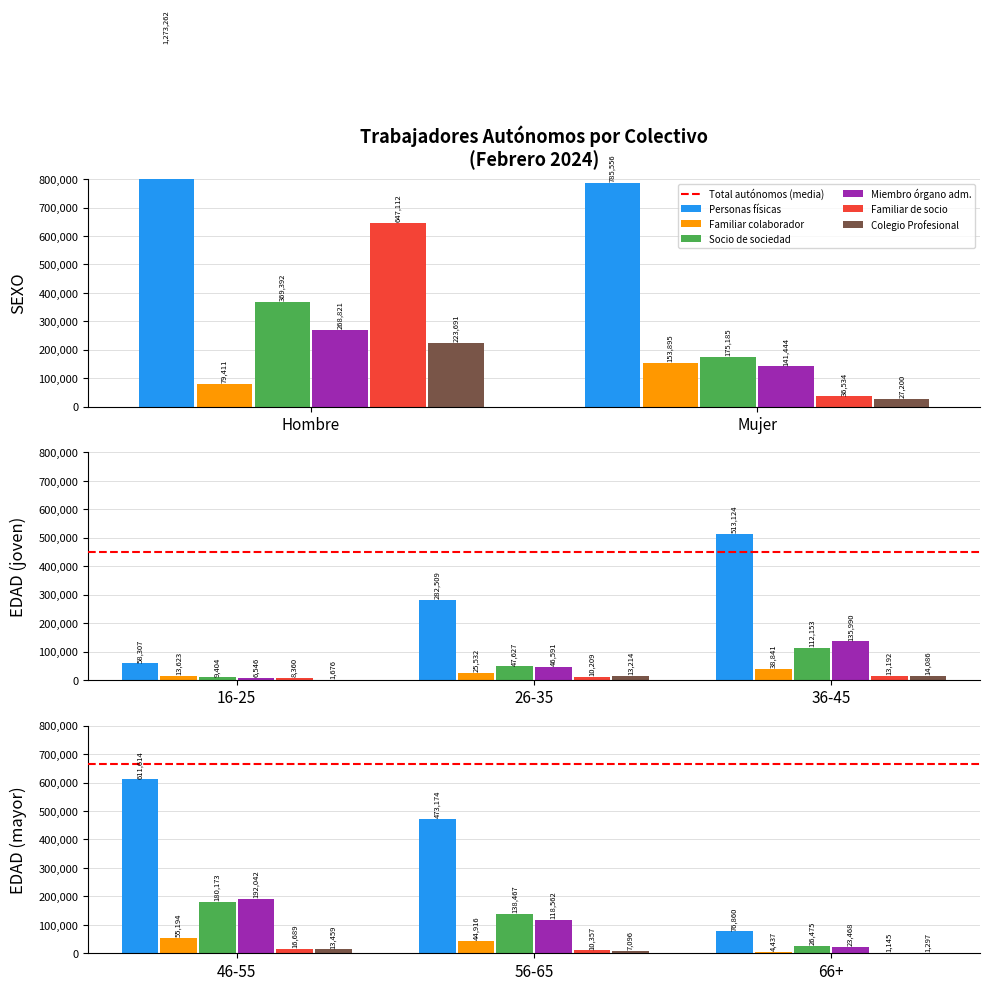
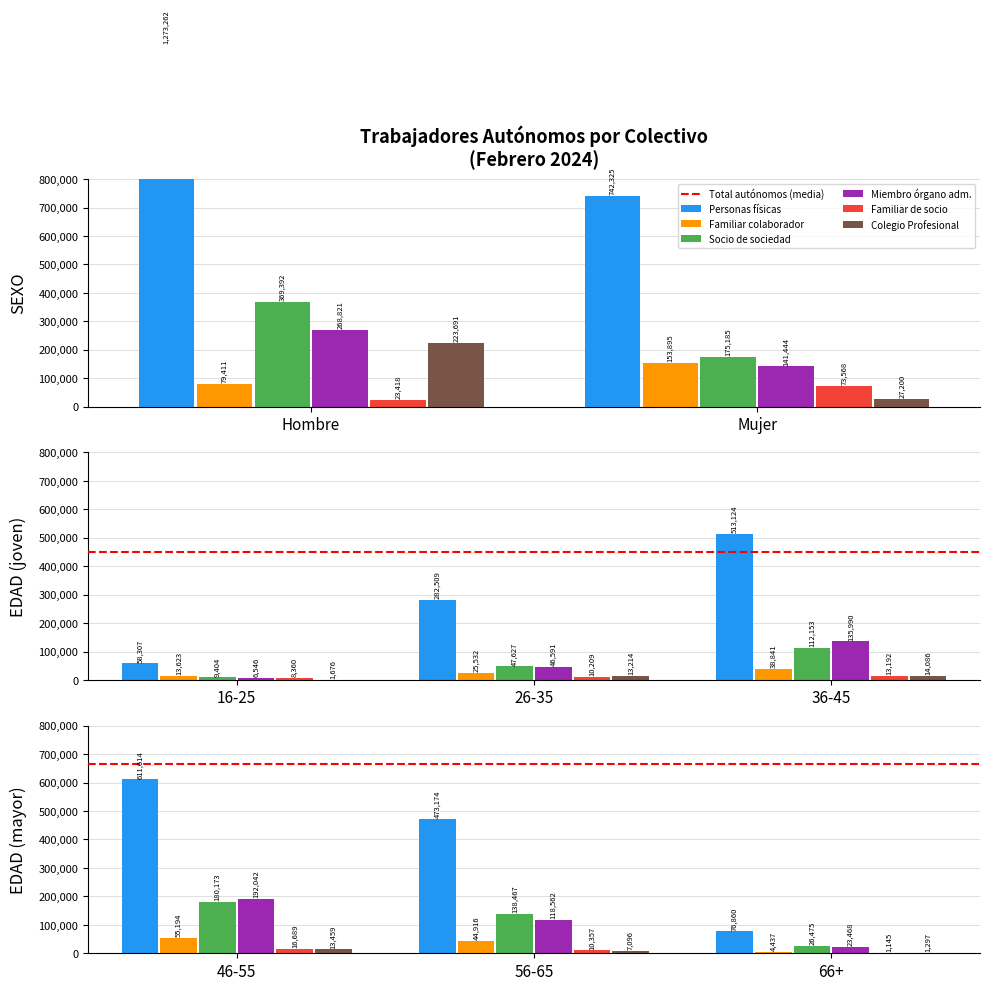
  {
    "Trabajadores Autónomos por Colectivo (Febrero 2024)": {
      "Personas físicas": {
-       "Mujer": "785,556"
+       "Mujer": "742,325"
      },
      "Familiar colaborador": {
        "Hombre": "79,411",
        "Mujer": "153,895"
      },
      "Socio de sociedad": {
        "Hombre": "369,392",
        "Mujer": "175,185"
      },
      "Miembro órgano adm.": {
        "Hombre": "268,821",
        "Mujer": "141,444"
      },
      "Familiar de socio": {
-       "Hombre": "647,112",
-       "Mujer": "36,534"
+       "Hombre": "23,418",
+       "Mujer": "73,568"
      },
      "Colegio Profesional": {
        "Hombre": "223,691",
        "Mujer": "27,200"
      }
    }
  }
